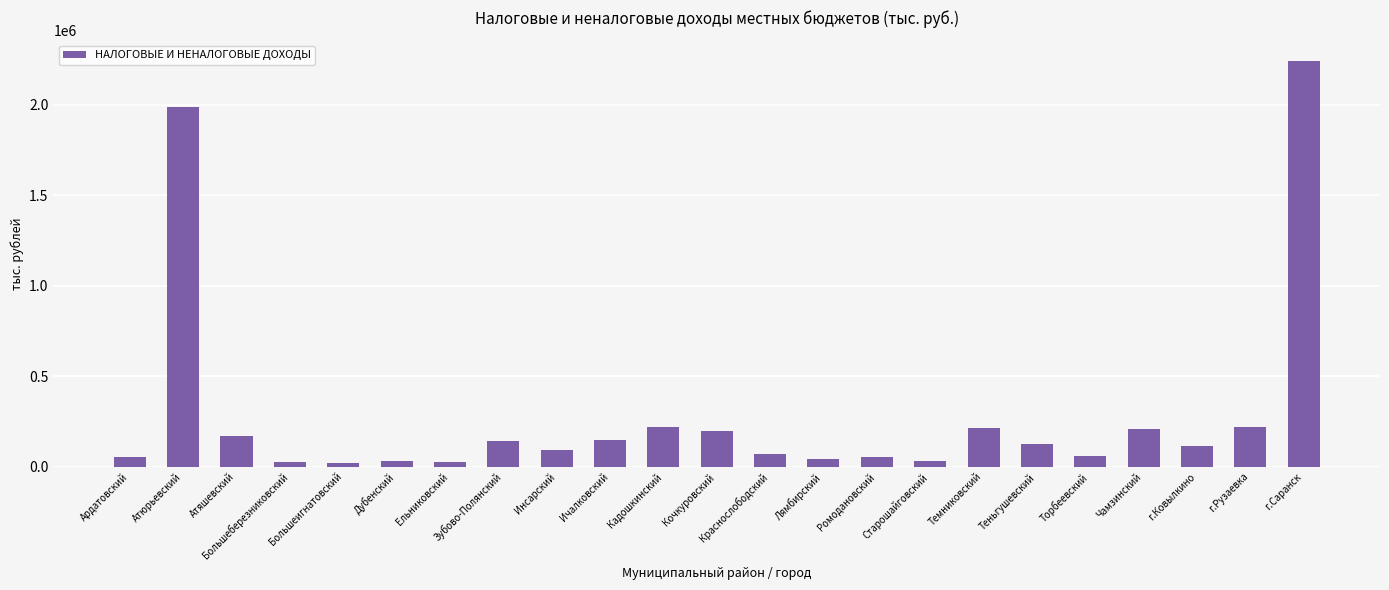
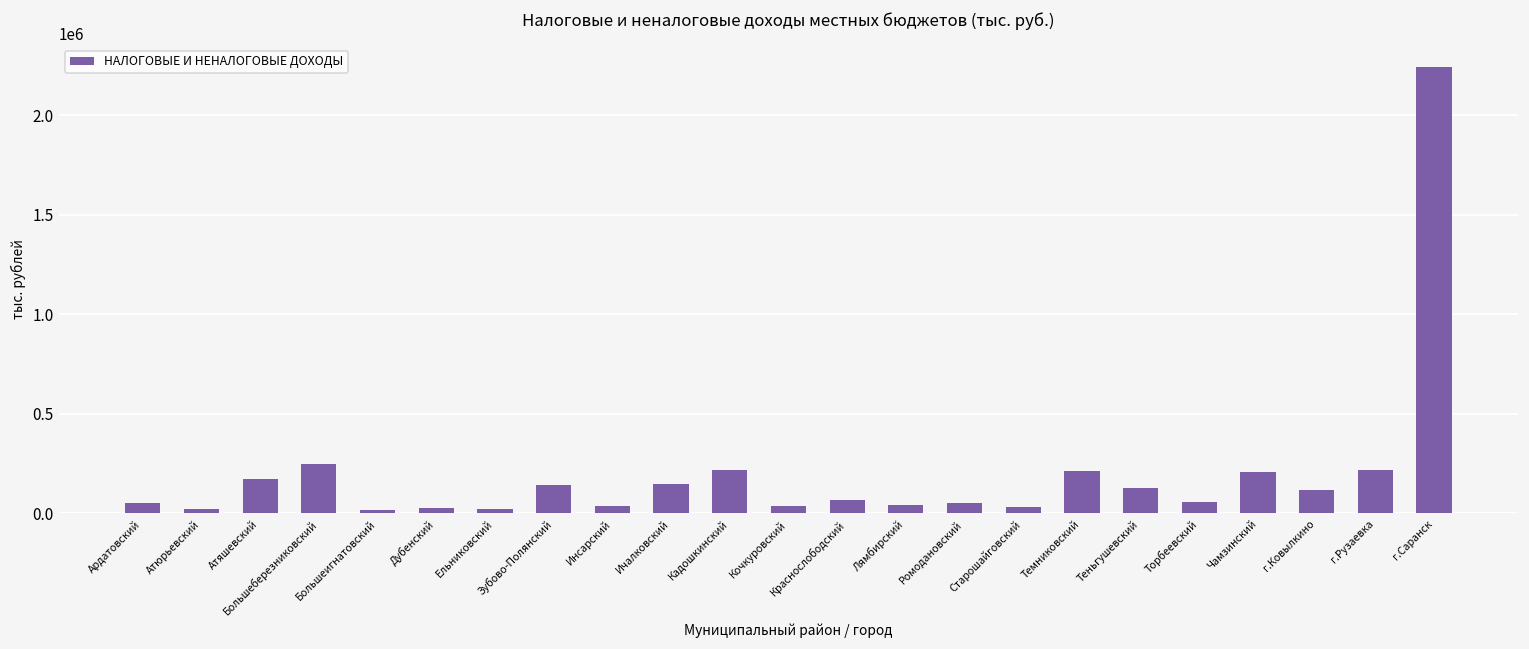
  {
    "Ардатовский": 50000,
-   "Атюрьевский": 1990000,
+   "Атюрьевский": 20000,
    "Атяшевский": 170000,
-   "Большеберезниковский": 30000,
+   "Большеберезниковский": 250000,
    "Большеигнатовский": 20000,
    "Дубенский": 30000,
    "Ельниковский": 20000,
    "Зубово-Полянский": 140000,
-   "Инсарский": 90000,
+   "Инсарский": 40000,
    "Ичалковский": 150000,
    "Кадошкинский": 220000,
-   "Кочкуровский": 200000,
+   "Кочкуровский": 40000,
    "Краснослободский": 70000,
    "Лямбирский": 40000,
    "Ромодановский": 50000,
    "Старошайговский": 30000,
    "Темниковский": 210000,
    "Теньгушевский": 130000,
    "Торбеевский": 60000,
    "Чамзинский": 210000,
    "г.Ковылкино": 120000,
    "г.Рузаевка": 220000,
    "г.Саранск": 2240000
  }
